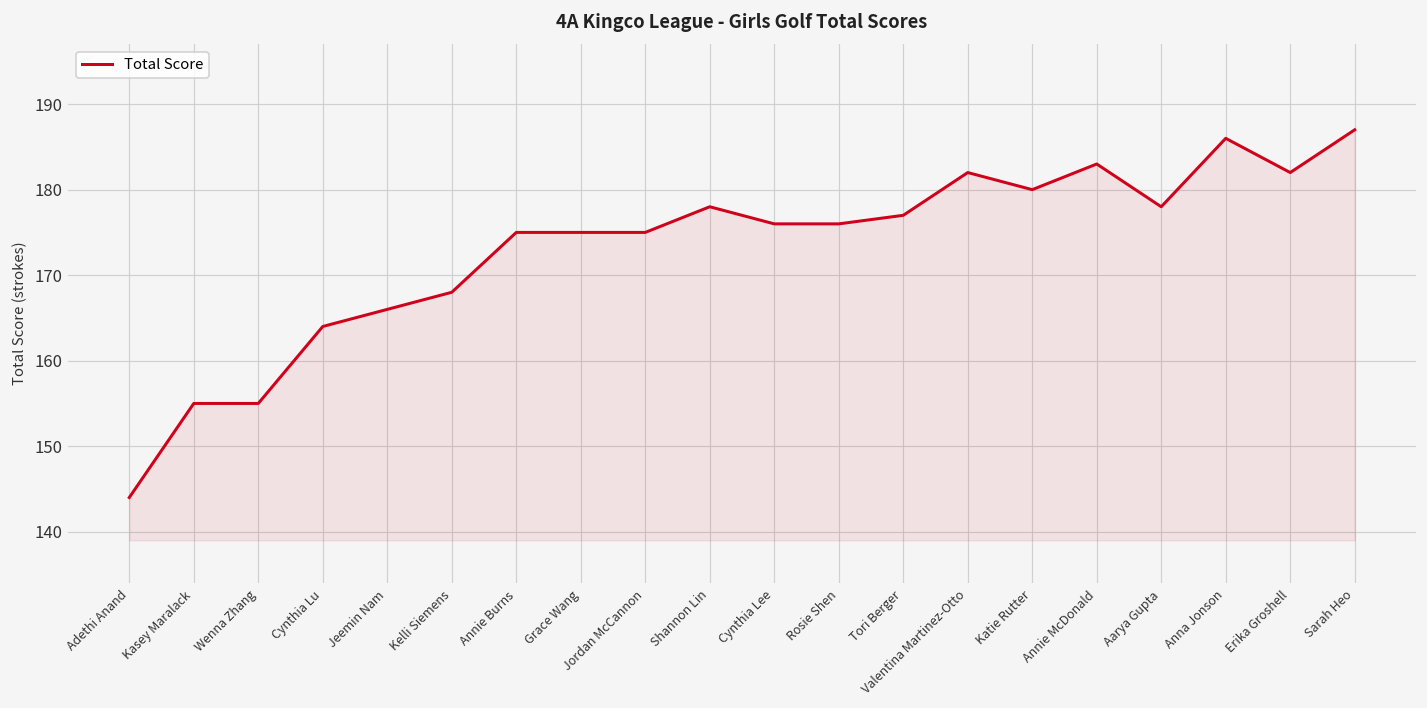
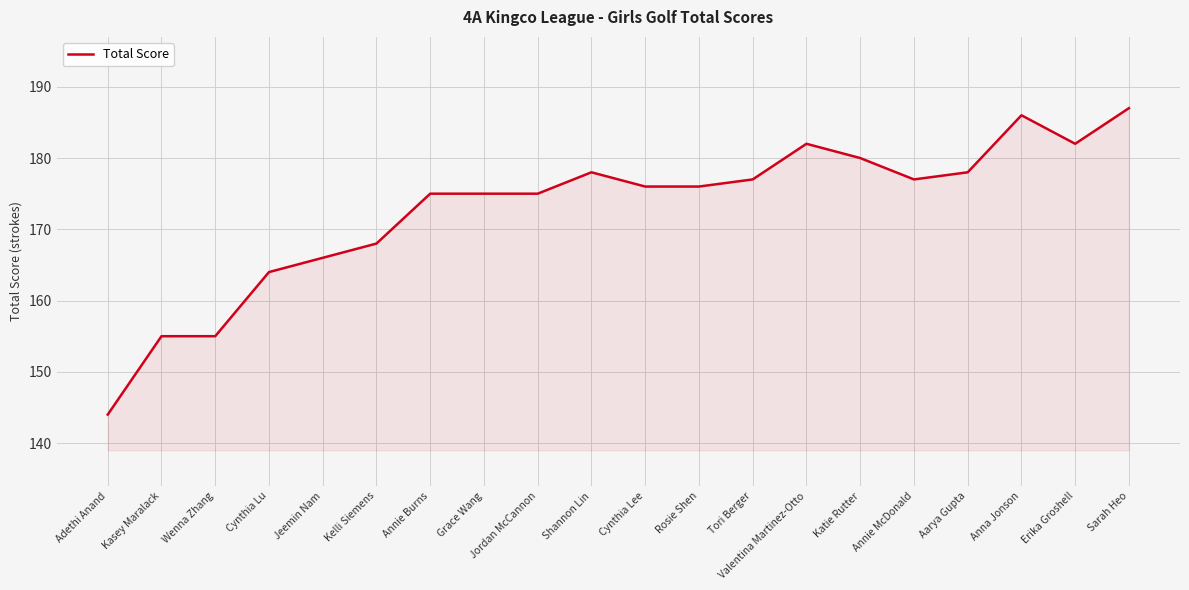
  {
    "Adethi Anand": 144,
    "Kasey Maralack": 155,
    "Wenna Zhang": 155,
    "Cynthia Lu": 164,
    "Jeemin Nam": 166,
    "Kelli Siemens": 168,
    "Annie Burns": 175,
    "Grace Wang": 175,
    "Jordan McCannon": 175,
    "Shannon Lin": 178,
    "Cynthia Lee": 176,
    "Rosie Shen": 176,
    "Tori Berger": 177,
    "Valentina Martinez-Otto": 182,
    "Katie Rutter": 180,
-   "Annie McDonald": 183,
+   "Annie McDonald": 177,
    "Aarya Gupta": 178,
    "Anna Jonson": 186,
    "Erika Groshell": 182,
    "Sarah Heo": 187
  }
